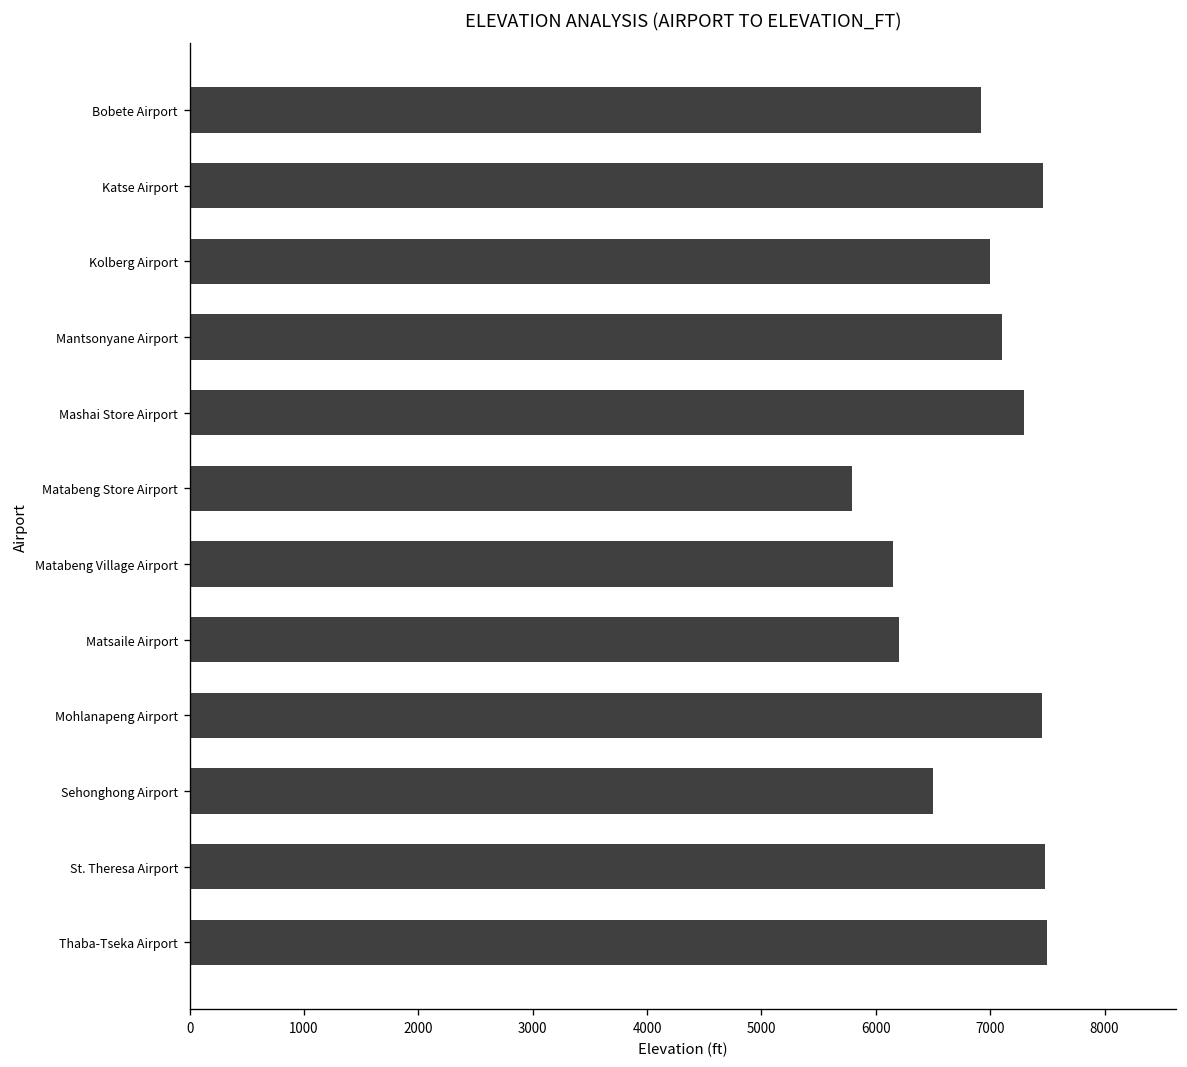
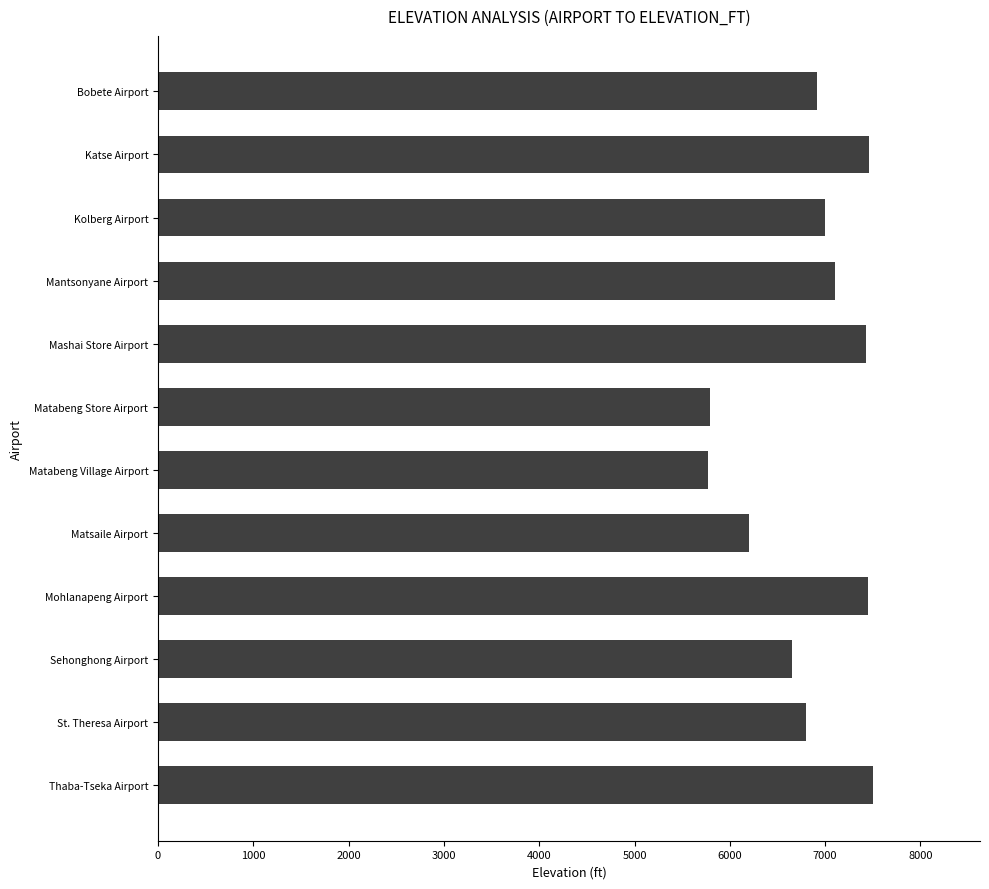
  {
    "Bobete Airport": 6900,
    "Katse Airport": 7500,
    "Kolberg Airport": 7000,
    "Mantsonyane Airport": 7100,
-   "Mashai Store Airport": 7300,
+   "Mashai Store Airport": 7400,
    "Matabeng Store Airport": 5800,
-   "Matabeng Village Airport": 6200,
+   "Matabeng Village Airport": 5800,
    "Matsaile Airport": 6200,
    "Mohlanapeng Airport": 7500,
-   "Sehonghong Airport": 6500,
-   "St. Theresa Airport": 7500,
+   "Sehonghong Airport": 6700,
+   "St. Theresa Airport": 6800,
    "Thaba-Tseka Airport": 7500
  }
